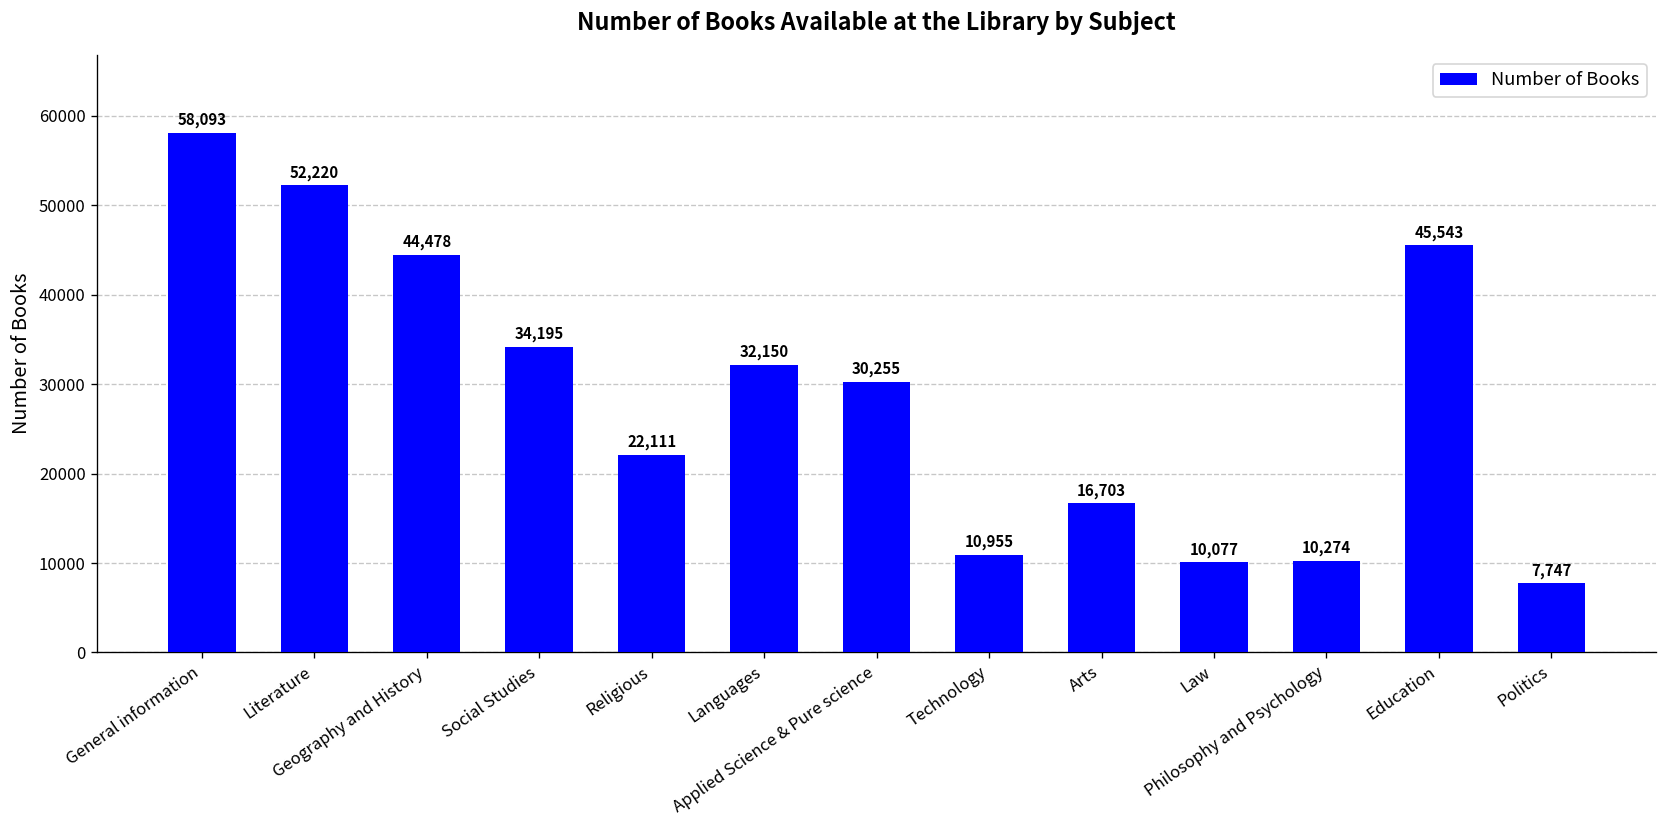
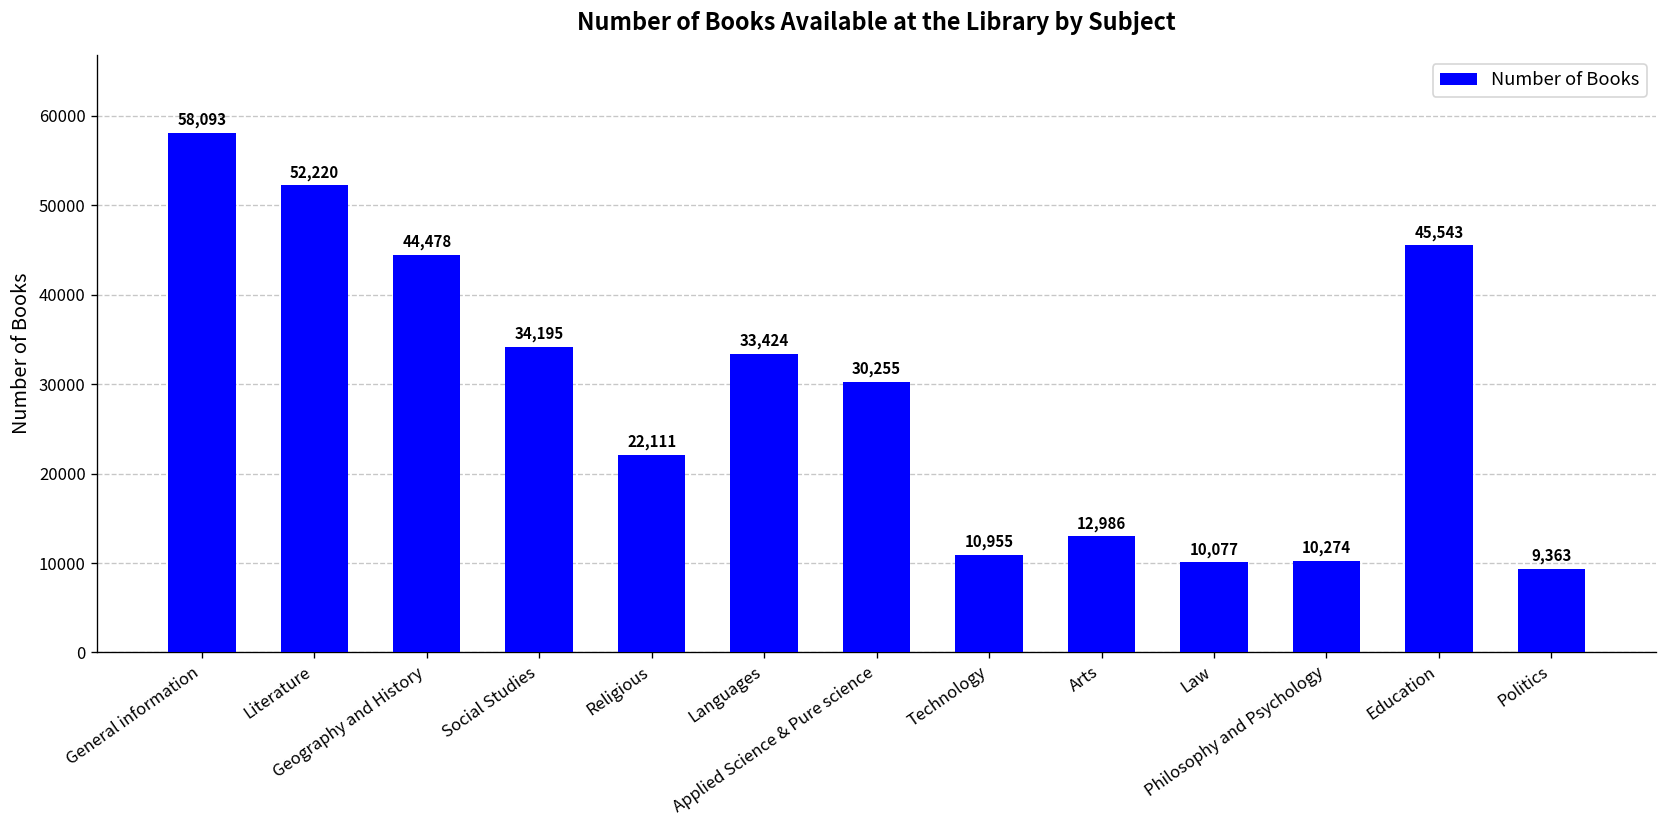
  {
    "General information": "58,093",
    "Literature": "52,220",
    "Geography and History": "44,478",
    "Social Studies": "34,195",
    "Religious": "22,111",
-   "Languages": "32,150",
+   "Languages": "33,424",
    "Applied Science & Pure science": "30,255",
    "Technology": "10,955",
-   "Arts": "16,703",
+   "Arts": "12,986",
    "Law": "10,077",
    "Philosophy and Psychology": "10,274",
    "Education": "45,543",
-   "Politics": "7,747"
+   "Politics": "9,363"
  }
